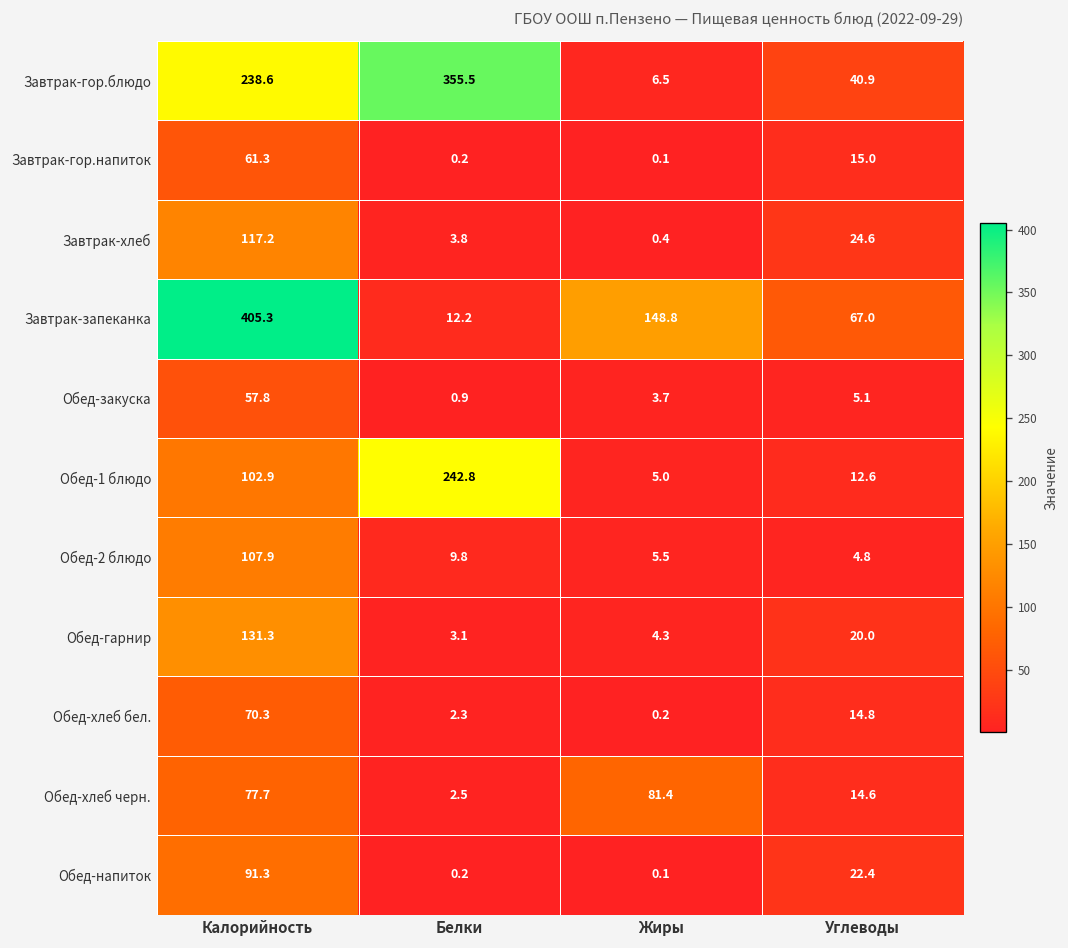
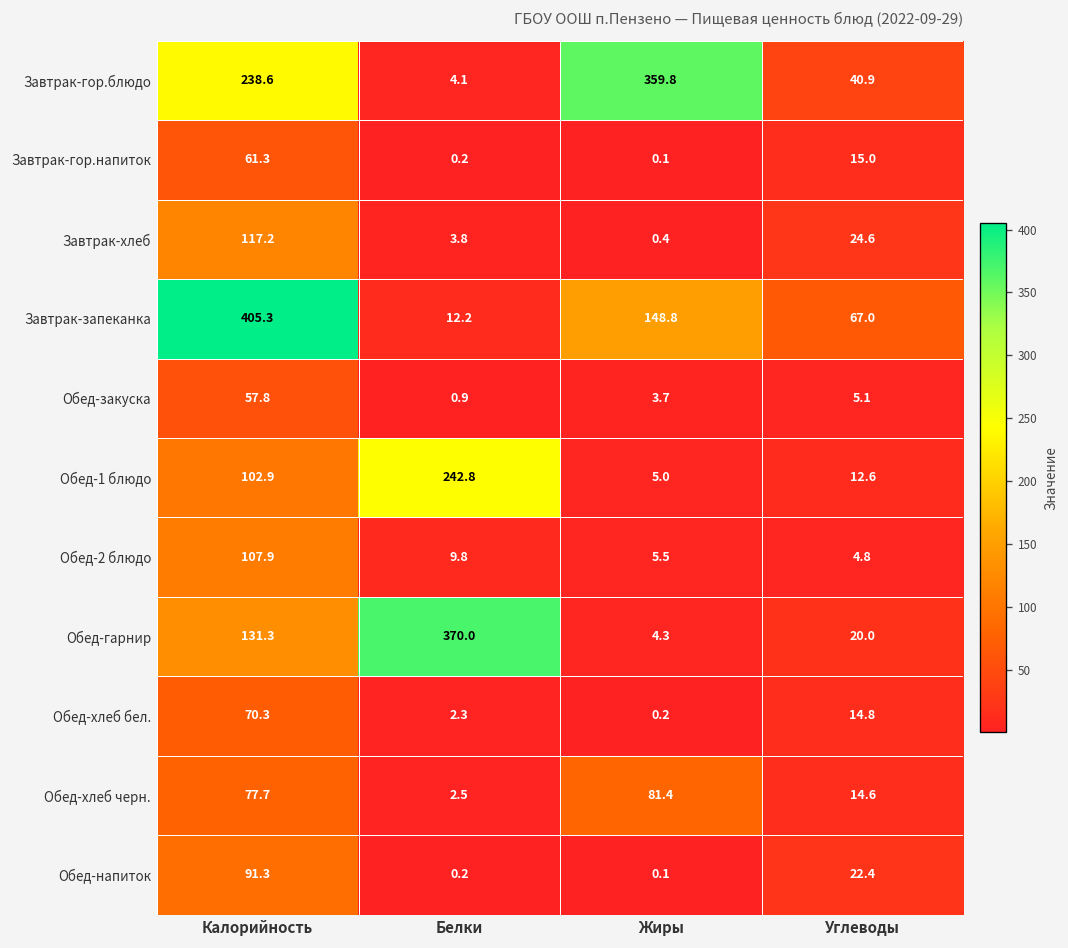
  {
    "Завтрак-гор.блюдо": {
      "Калорийность": 238.6,
-     "Белки": 355.5,
-     "Жиры": 6.5,
+     "Белки": 4.1,
+     "Жиры": 359.8,
      "Углеводы": 40.9
    },
    "Завтрак-гор.напиток": {
      "Калорийность": 61.3,
      "Белки": 0.2,
      "Жиры": 0.1,
      "Углеводы": 15.0
    },
    "Завтрак-хлеб": {
      "Калорийность": 117.2,
      "Белки": 3.8,
      "Жиры": 0.4,
      "Углеводы": 24.6
    },
    "Завтрак-запеканка": {
      "Калорийность": 405.3,
      "Белки": 12.2,
      "Жиры": 148.8,
      "Углеводы": 67.0
    },
    "Обед-закуска": {
      "Калорийность": 57.8,
      "Белки": 0.9,
      "Жиры": 3.7,
      "Углеводы": 5.1
    },
    "Обед-1 блюдо": {
      "Калорийность": 102.9,
      "Белки": 242.8,
      "Жиры": 5.0,
      "Углеводы": 12.6
    },
    "Обед-2 блюдо": {
      "Калорийность": 107.9,
      "Белки": 9.8,
      "Жиры": 5.5,
      "Углеводы": 4.8
    },
    "Обед-гарнир": {
      "Калорийность": 131.3,
-     "Белки": 3.1,
+     "Белки": 370.0,
      "Жиры": 4.3,
      "Углеводы": 20.0
    },
    "Обед-хлеб бел.": {
      "Калорийность": 70.3,
      "Белки": 2.3,
      "Жиры": 0.2,
      "Углеводы": 14.8
    },
    "Обед-хлеб черн.": {
      "Калорийность": 77.7,
      "Белки": 2.5,
      "Жиры": 81.4,
      "Углеводы": 14.6
    },
    "Обед-напиток": {
      "Калорийность": 91.3,
      "Белки": 0.2,
      "Жиры": 0.1,
      "Углеводы": 22.4
    }
  }
